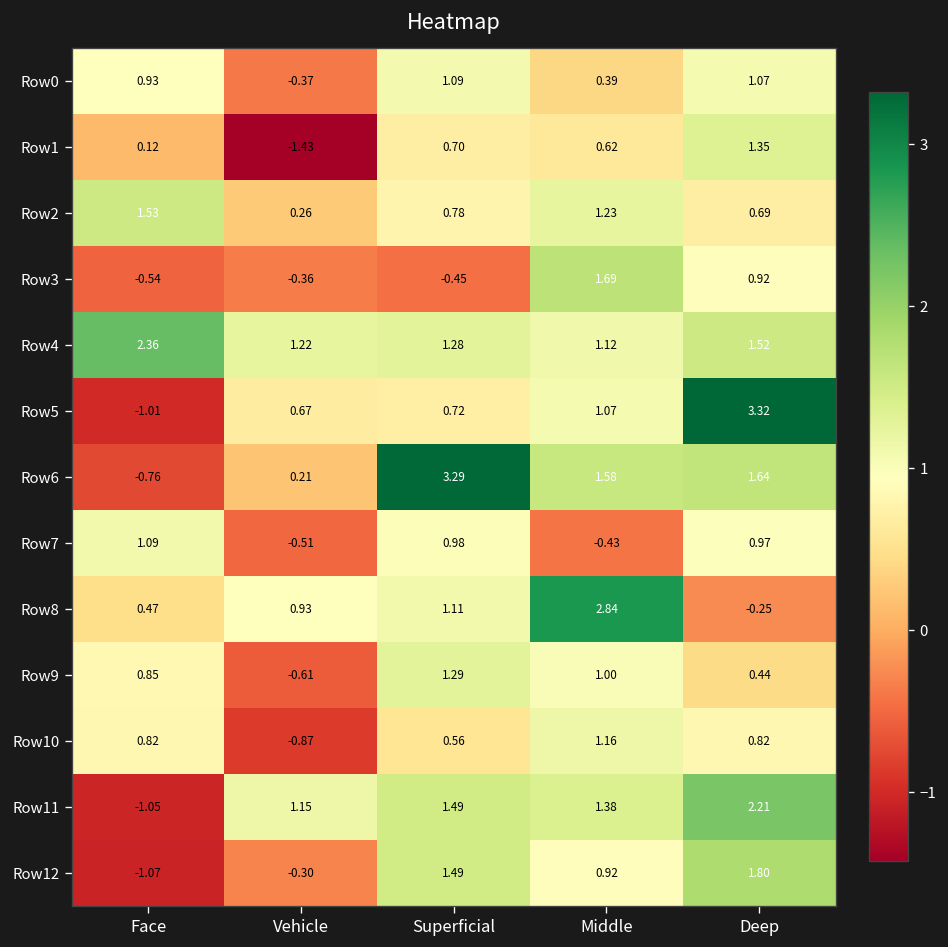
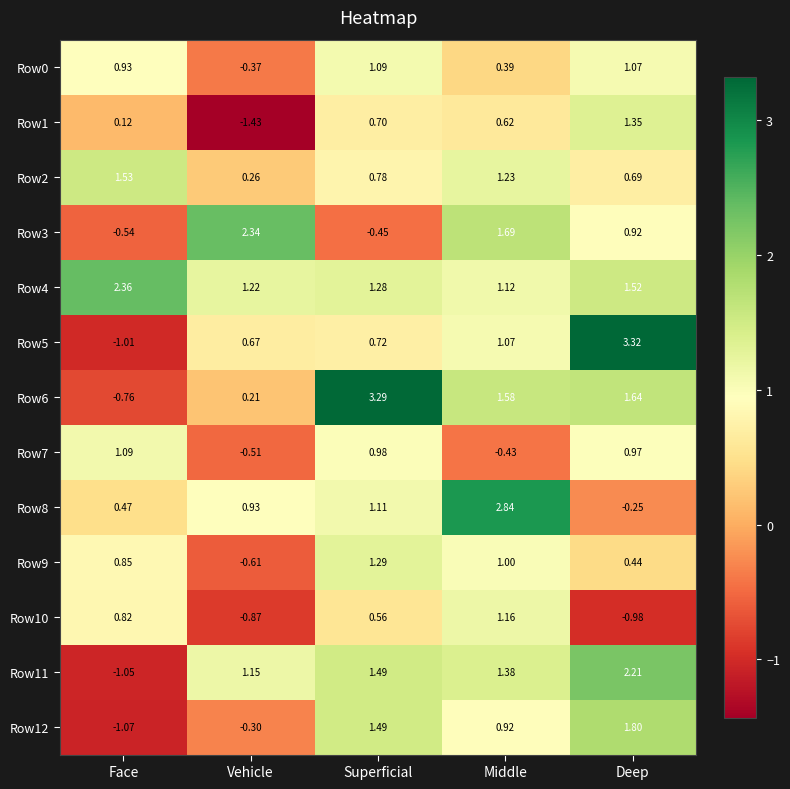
  {
    "Row0": {
      "Face": 0.93,
      "Vehicle": -0.37,
      "Superficial": 1.09,
      "Middle": 0.39,
      "Deep": 1.07
    },
    "Row1": {
      "Face": 0.12,
      "Vehicle": -1.43,
      "Superficial": 0.70,
      "Middle": 0.62,
      "Deep": 1.35
    },
    "Row2": {
      "Face": 1.53,
      "Vehicle": 0.26,
      "Superficial": 0.78,
      "Middle": 1.23,
      "Deep": 0.69
    },
    "Row3": {
      "Face": -0.54,
-     "Vehicle": -0.36,
+     "Vehicle": 2.34,
      "Superficial": -0.45,
      "Middle": 1.69,
      "Deep": 0.92
    },
    "Row4": {
      "Face": 2.36,
      "Vehicle": 1.22,
      "Superficial": 1.28,
      "Middle": 1.12,
      "Deep": 1.52
    },
    "Row5": {
      "Face": -1.01,
      "Vehicle": 0.67,
      "Superficial": 0.72,
      "Middle": 1.07,
      "Deep": 3.32
    },
    "Row6": {
      "Face": -0.76,
      "Vehicle": 0.21,
      "Superficial": 3.29,
      "Middle": 1.58,
      "Deep": 1.64
    },
    "Row7": {
      "Face": 1.09,
      "Vehicle": -0.51,
      "Superficial": 0.98,
      "Middle": -0.43,
      "Deep": 0.97
    },
    "Row8": {
      "Face": 0.47,
      "Vehicle": 0.93,
      "Superficial": 1.11,
      "Middle": 2.84,
      "Deep": -0.25
    },
    "Row9": {
      "Face": 0.85,
      "Vehicle": -0.61,
      "Superficial": 1.29,
      "Middle": 1.00,
      "Deep": 0.44
    },
    "Row10": {
      "Face": 0.82,
      "Vehicle": -0.87,
      "Superficial": 0.56,
      "Middle": 1.16,
-     "Deep": 0.82
+     "Deep": -0.98
    },
    "Row11": {
      "Face": -1.05,
      "Vehicle": 1.15,
      "Superficial": 1.49,
      "Middle": 1.38,
      "Deep": 2.21
    },
    "Row12": {
      "Face": -1.07,
      "Vehicle": -0.30,
      "Superficial": 1.49,
      "Middle": 0.92,
      "Deep": 1.80
    }
  }
